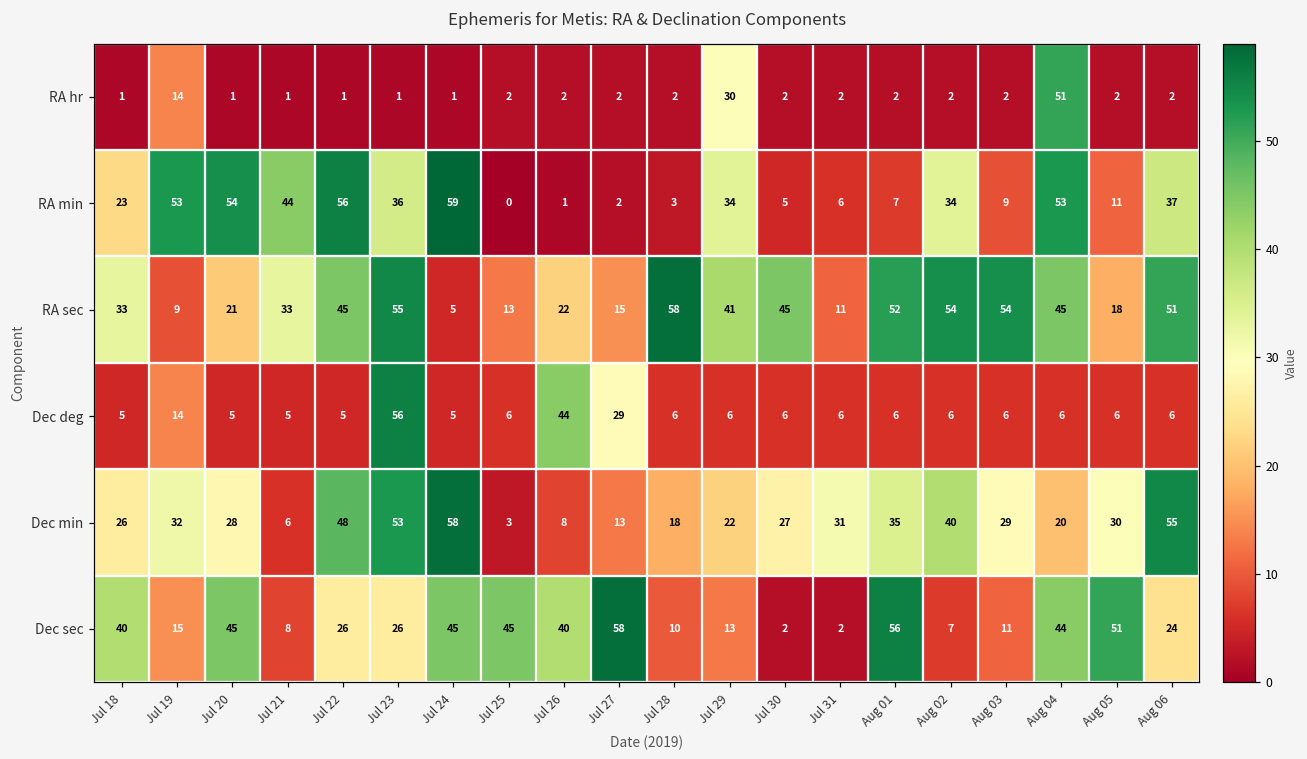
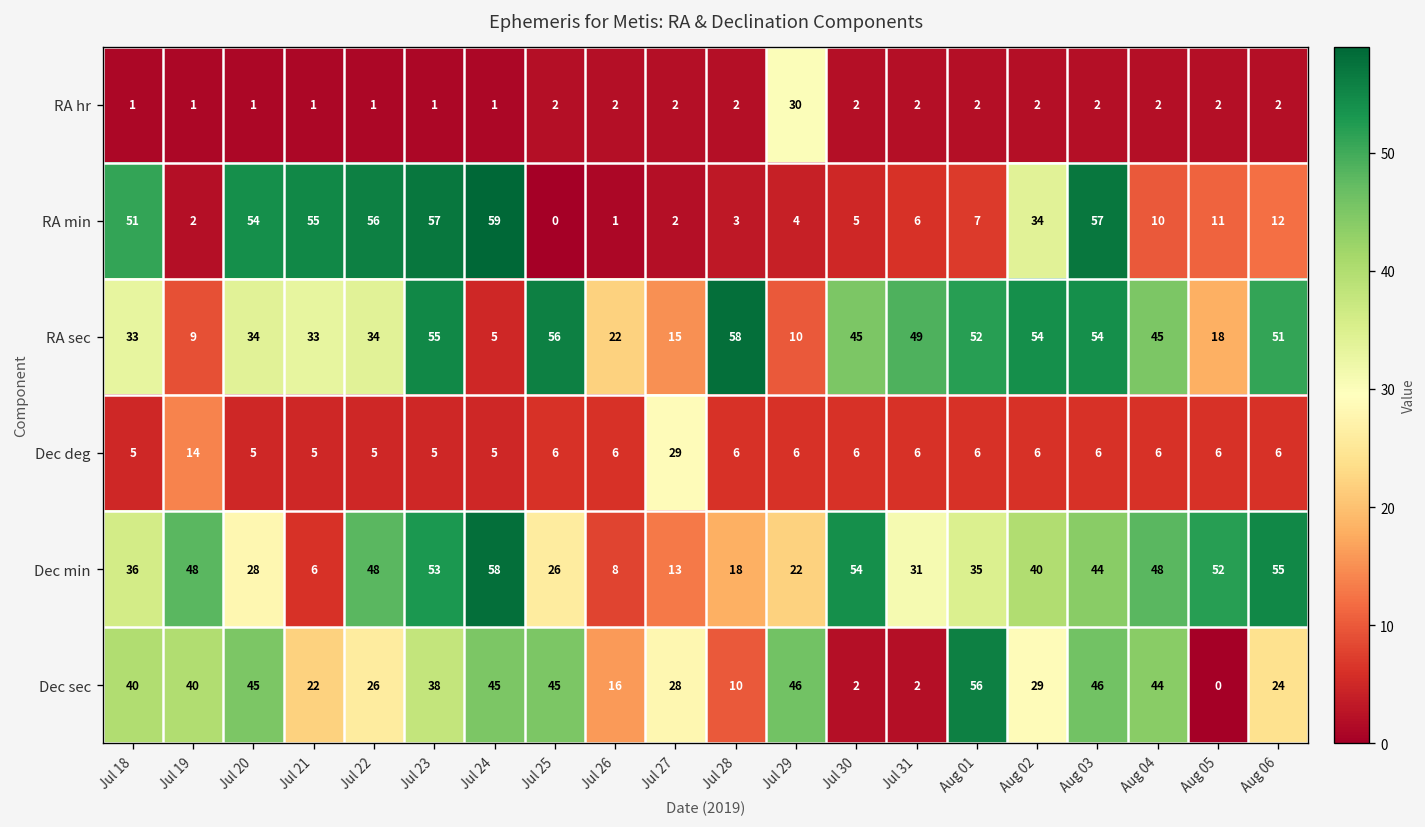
  {
    "RA hr": {
      "Jul 18": 1,
-     "Jul 19": 14,
+     "Jul 19": 1,
      "Jul 20": 1,
      "Jul 21": 1,
      "Jul 22": 1,
      "Jul 23": 1,
      "Jul 24": 1,
      "Jul 25": 2,
      "Jul 26": 2,
      "Jul 27": 2,
      "Jul 28": 2,
      "Jul 29": 30,
      "Jul 30": 2,
      "Jul 31": 2,
      "Aug 01": 2,
      "Aug 02": 2,
      "Aug 03": 2,
-     "Aug 04": 51,
+     "Aug 04": 2,
      "Aug 05": 2,
      "Aug 06": 2
    },
    "RA min": {
-     "Jul 18": 23,
-     "Jul 19": 53,
+     "Jul 18": 51,
+     "Jul 19": 2,
      "Jul 20": 54,
-     "Jul 21": 44,
+     "Jul 21": 55,
      "Jul 22": 56,
-     "Jul 23": 36,
+     "Jul 23": 57,
      "Jul 24": 59,
      "Jul 25": 0,
      "Jul 26": 1,
      "Jul 27": 2,
      "Jul 28": 3,
-     "Jul 29": 34,
+     "Jul 29": 4,
      "Jul 30": 5,
      "Jul 31": 6,
      "Aug 01": 7,
      "Aug 02": 34,
-     "Aug 03": 9,
-     "Aug 04": 53,
+     "Aug 03": 57,
+     "Aug 04": 10,
      "Aug 05": 11,
-     "Aug 06": 37
+     "Aug 06": 12
    },
    "RA sec": {
      "Jul 18": 33,
      "Jul 19": 9,
-     "Jul 20": 21,
+     "Jul 20": 34,
      "Jul 21": 33,
-     "Jul 22": 45,
+     "Jul 22": 34,
      "Jul 23": 55,
      "Jul 24": 5,
-     "Jul 25": 13,
+     "Jul 25": 56,
      "Jul 26": 22,
      "Jul 27": 15,
      "Jul 28": 58,
-     "Jul 29": 41,
+     "Jul 29": 10,
      "Jul 30": 45,
-     "Jul 31": 11,
+     "Jul 31": 49,
      "Aug 01": 52,
      "Aug 02": 54,
      "Aug 03": 54,
      "Aug 04": 45,
      "Aug 05": 18,
      "Aug 06": 51
    },
    "Dec deg": {
      "Jul 18": 5,
      "Jul 19": 14,
      "Jul 20": 5,
      "Jul 21": 5,
      "Jul 22": 5,
-     "Jul 23": 56,
+     "Jul 23": 5,
      "Jul 24": 5,
      "Jul 25": 6,
-     "Jul 26": 44,
+     "Jul 26": 6,
      "Jul 27": 29,
      "Jul 28": 6,
      "Jul 29": 6,
      "Jul 30": 6,
      "Jul 31": 6,
      "Aug 01": 6,
      "Aug 02": 6,
      "Aug 03": 6,
      "Aug 04": 6,
      "Aug 05": 6,
      "Aug 06": 6
    },
    "Dec min": {
-     "Jul 18": 26,
-     "Jul 19": 32,
+     "Jul 18": 36,
+     "Jul 19": 48,
      "Jul 20": 28,
      "Jul 21": 6,
      "Jul 22": 48,
      "Jul 23": 53,
      "Jul 24": 58,
-     "Jul 25": 3,
+     "Jul 25": 26,
      "Jul 26": 8,
      "Jul 27": 13,
      "Jul 28": 18,
      "Jul 29": 22,
-     "Jul 30": 27,
+     "Jul 30": 54,
      "Jul 31": 31,
      "Aug 01": 35,
      "Aug 02": 40,
-     "Aug 03": 29,
-     "Aug 04": 20,
-     "Aug 05": 30,
+     "Aug 03": 44,
+     "Aug 04": 48,
+     "Aug 05": 52,
      "Aug 06": 55
    },
    "Dec sec": {
      "Jul 18": 40,
-     "Jul 19": 15,
+     "Jul 19": 40,
      "Jul 20": 45,
-     "Jul 21": 8,
+     "Jul 21": 22,
      "Jul 22": 26,
-     "Jul 23": 26,
+     "Jul 23": 38,
      "Jul 24": 45,
      "Jul 25": 45,
-     "Jul 26": 40,
-     "Jul 27": 58,
+     "Jul 26": 16,
+     "Jul 27": 28,
      "Jul 28": 10,
-     "Jul 29": 13,
+     "Jul 29": 46,
      "Jul 30": 2,
      "Jul 31": 2,
      "Aug 01": 56,
-     "Aug 02": 7,
-     "Aug 03": 11,
+     "Aug 02": 29,
+     "Aug 03": 46,
      "Aug 04": 44,
-     "Aug 05": 51,
+     "Aug 05": 0,
      "Aug 06": 24
    }
  }
